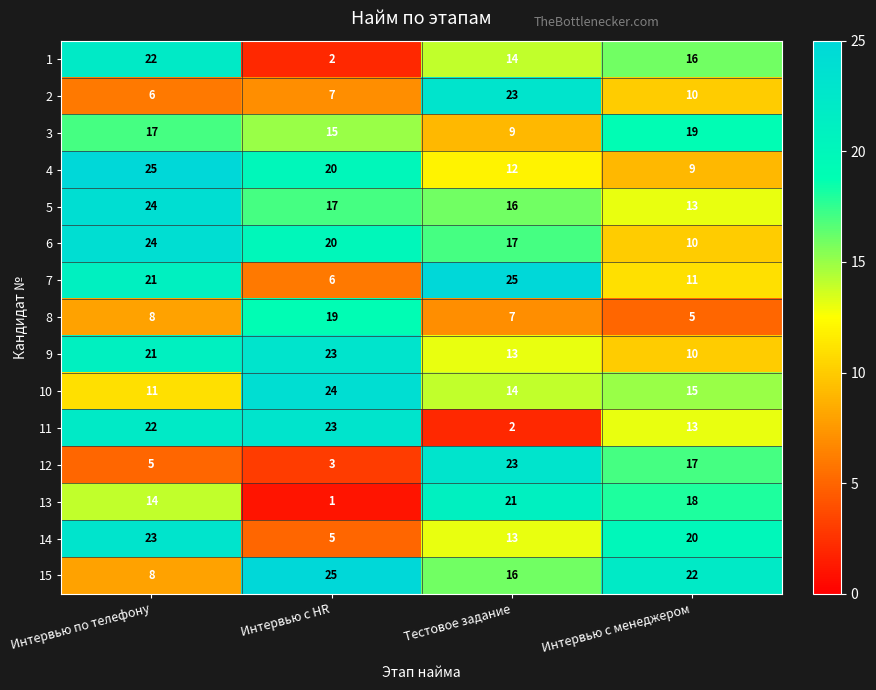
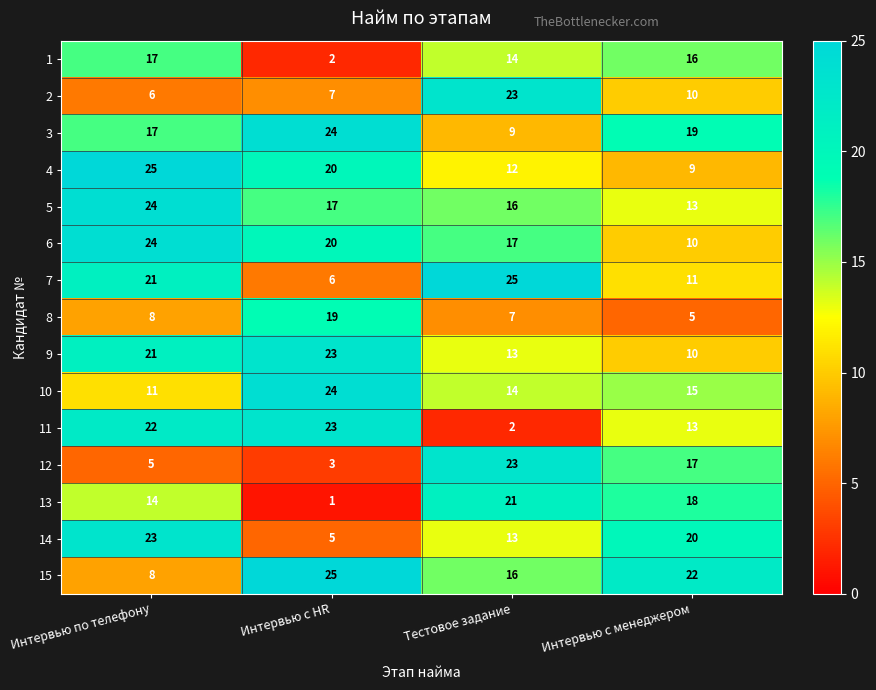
  {
    "1": {
-     "Интервью по телефону": 22,
+     "Интервью по телефону": 17,
      "Интервью с HR": 2,
      "Тестовое задание": 14,
      "Интервью с менеджером": 16
    },
    "2": {
      "Интервью по телефону": 6,
      "Интервью с HR": 7,
      "Тестовое задание": 23,
      "Интервью с менеджером": 10
    },
    "3": {
      "Интервью по телефону": 17,
-     "Интервью с HR": 15,
+     "Интервью с HR": 24,
      "Тестовое задание": 9,
      "Интервью с менеджером": 19
    },
    "4": {
      "Интервью по телефону": 25,
      "Интервью с HR": 20,
      "Тестовое задание": 12,
      "Интервью с менеджером": 9
    },
    "5": {
      "Интервью по телефону": 24,
      "Интервью с HR": 17,
      "Тестовое задание": 16,
      "Интервью с менеджером": 13
    },
    "6": {
      "Интервью по телефону": 24,
      "Интервью с HR": 20,
      "Тестовое задание": 17,
      "Интервью с менеджером": 10
    },
    "7": {
      "Интервью по телефону": 21,
      "Интервью с HR": 6,
      "Тестовое задание": 25,
      "Интервью с менеджером": 11
    },
    "8": {
      "Интервью по телефону": 8,
      "Интервью с HR": 19,
      "Тестовое задание": 7,
      "Интервью с менеджером": 5
    },
    "9": {
      "Интервью по телефону": 21,
      "Интервью с HR": 23,
      "Тестовое задание": 13,
      "Интервью с менеджером": 10
    },
    "10": {
      "Интервью по телефону": 11,
      "Интервью с HR": 24,
      "Тестовое задание": 14,
      "Интервью с менеджером": 15
    },
    "11": {
      "Интервью по телефону": 22,
      "Интервью с HR": 23,
      "Тестовое задание": 2,
      "Интервью с менеджером": 13
    },
    "12": {
      "Интервью по телефону": 5,
      "Интервью с HR": 3,
      "Тестовое задание": 23,
      "Интервью с менеджером": 17
    },
    "13": {
      "Интервью по телефону": 14,
      "Интервью с HR": 1,
      "Тестовое задание": 21,
      "Интервью с менеджером": 18
    },
    "14": {
      "Интервью по телефону": 23,
      "Интервью с HR": 5,
      "Тестовое задание": 13,
      "Интервью с менеджером": 20
    },
    "15": {
      "Интервью по телефону": 8,
      "Интервью с HR": 25,
      "Тестовое задание": 16,
      "Интервью с менеджером": 22
    }
  }
